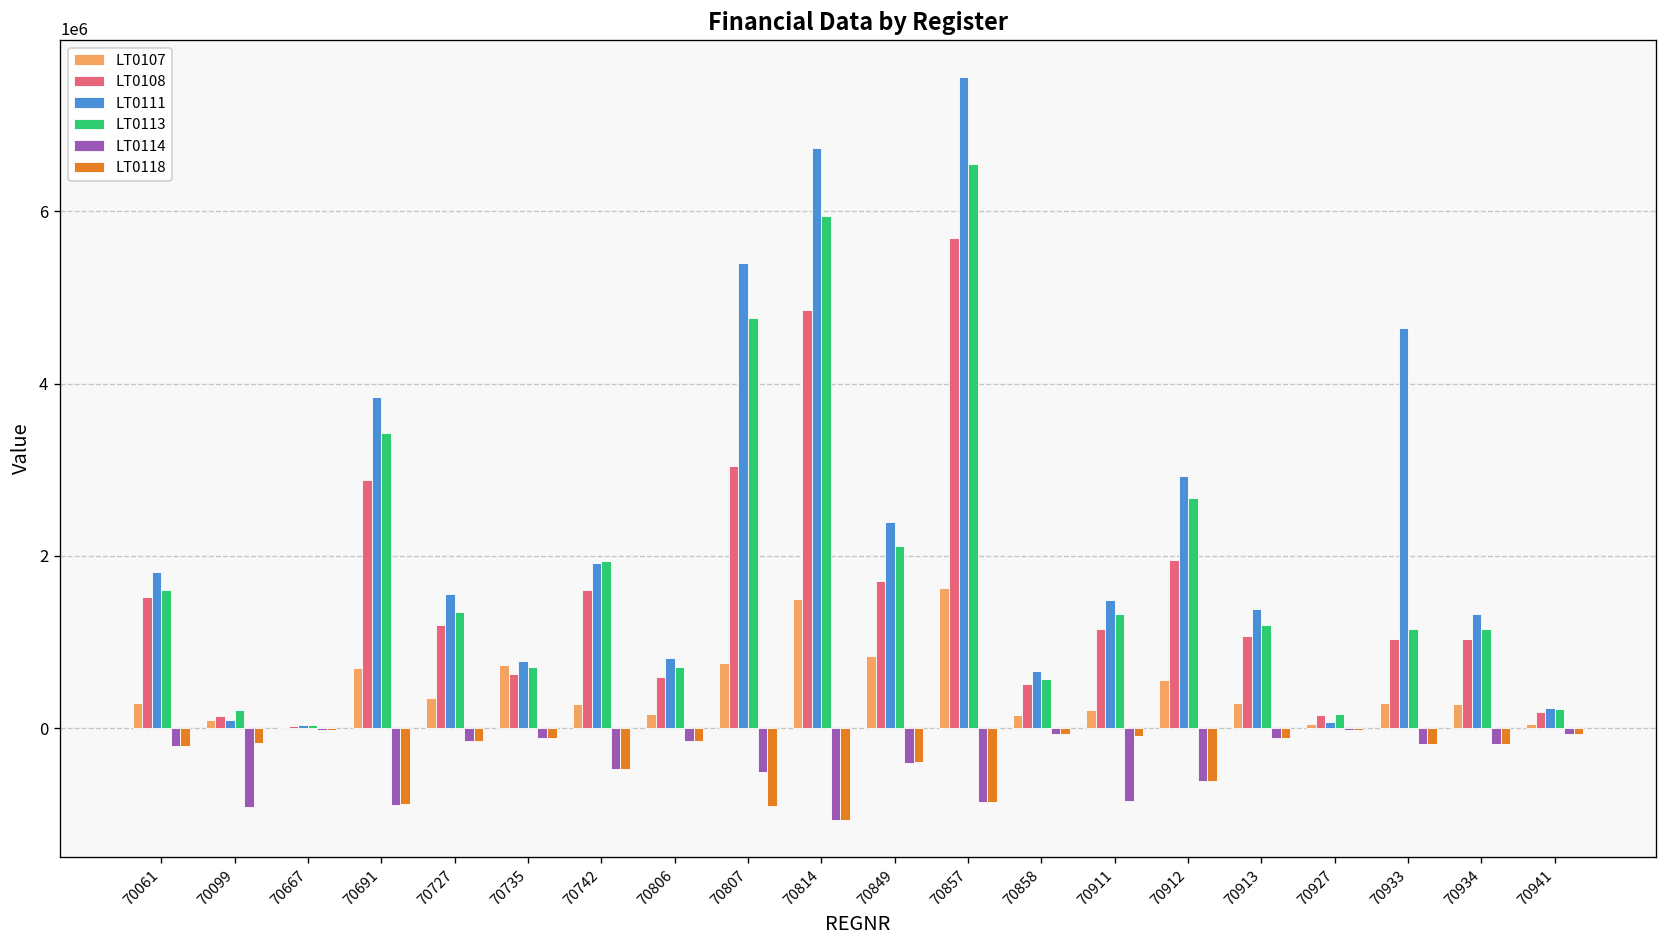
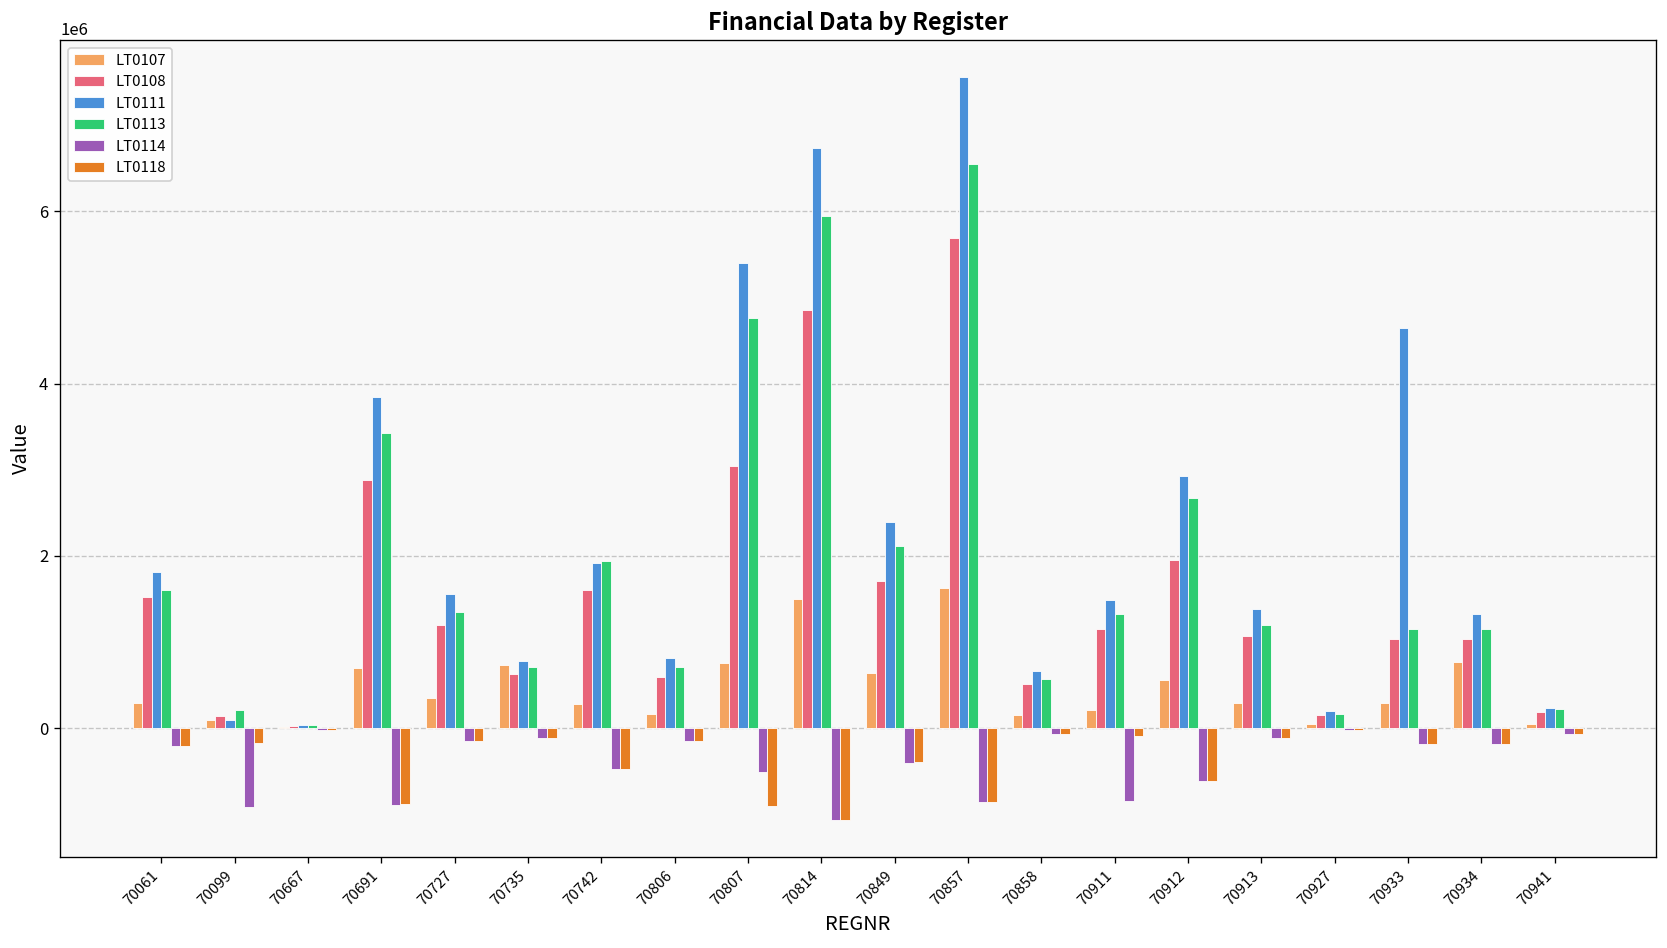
  {
    "LT0107": {
      "70061": 300000,
      "70099": 100000,
      "70691": 700000,
      "70727": 400000,
      "70735": 700000,
      "70742": 300000,
      "70806": 200000,
      "70807": 800000,
      "70814": 1500000,
-     "70849": 800000,
+     "70849": 600000,
      "70857": 1600000,
      "70858": 200000,
      "70911": 200000,
      "70912": 600000,
      "70913": 300000,
      "70927": 0,
      "70933": 300000,
-     "70934": 300000,
+     "70934": 800000,
      "70941": 0
    },
    "LT0108": {
      "70061": 1500000,
      "70099": 100000,
      "70691": 2900000,
      "70727": 1200000,
      "70735": 600000,
      "70742": 1600000,
      "70806": 600000,
      "70807": 3000000,
      "70814": 4900000,
      "70849": 1700000,
      "70857": 5700000,
      "70858": 500000,
      "70911": 1200000,
      "70912": 2000000,
      "70913": 1100000,
      "70927": 100000,
      "70933": 1000000,
      "70934": 1000000,
      "70941": 200000
    },
    "LT0111": {
      "70061": 1800000,
      "70099": 100000,
      "70667": 0,
      "70691": 3800000,
      "70727": 1600000,
      "70735": 800000,
      "70742": 1900000,
      "70806": 800000,
      "70807": 5400000,
      "70814": 6700000,
      "70849": 2400000,
      "70857": 7600000,
      "70858": 700000,
      "70911": 1500000,
      "70912": 2900000,
      "70913": 1400000,
-     "70927": 100000,
+     "70927": 200000,
      "70933": 4600000,
      "70934": 1300000,
      "70941": 200000
    },
    "LT0113": {
      "70061": 1600000,
      "70099": 200000,
      "70667": 0,
      "70691": 3400000,
      "70727": 1300000,
      "70735": 700000,
      "70742": 1900000,
      "70806": 700000,
      "70807": 4800000,
      "70814": 5900000,
      "70849": 2100000,
      "70857": 6600000,
      "70858": 600000,
      "70911": 1300000,
      "70912": 2700000,
      "70913": 1200000,
      "70927": 200000,
      "70933": 1200000,
      "70934": 1100000,
      "70941": 200000
    },
    "LT0114": {
      "70061": -200000,
      "70099": -900000,
      "70691": -900000,
      "70727": -200000,
      "70735": -100000,
      "70742": -500000,
      "70806": -200000,
      "70807": -500000,
      "70814": -1100000,
      "70849": -400000,
      "70857": -900000,
      "70858": -100000,
      "70911": -800000,
      "70912": -600000,
      "70913": -100000,
      "70933": -200000,
      "70934": -200000,
      "70941": -100000
    },
    "LT0118": {
      "70061": -200000,
      "70099": -200000,
      "70691": -900000,
      "70727": -200000,
      "70735": -100000,
      "70742": -500000,
      "70806": -200000,
      "70807": -900000,
      "70814": -1100000,
      "70849": -400000,
      "70857": -900000,
      "70858": -100000,
      "70911": -100000,
      "70912": -600000,
      "70913": -100000,
      "70933": -200000,
      "70934": -200000,
      "70941": -100000
    }
  }
